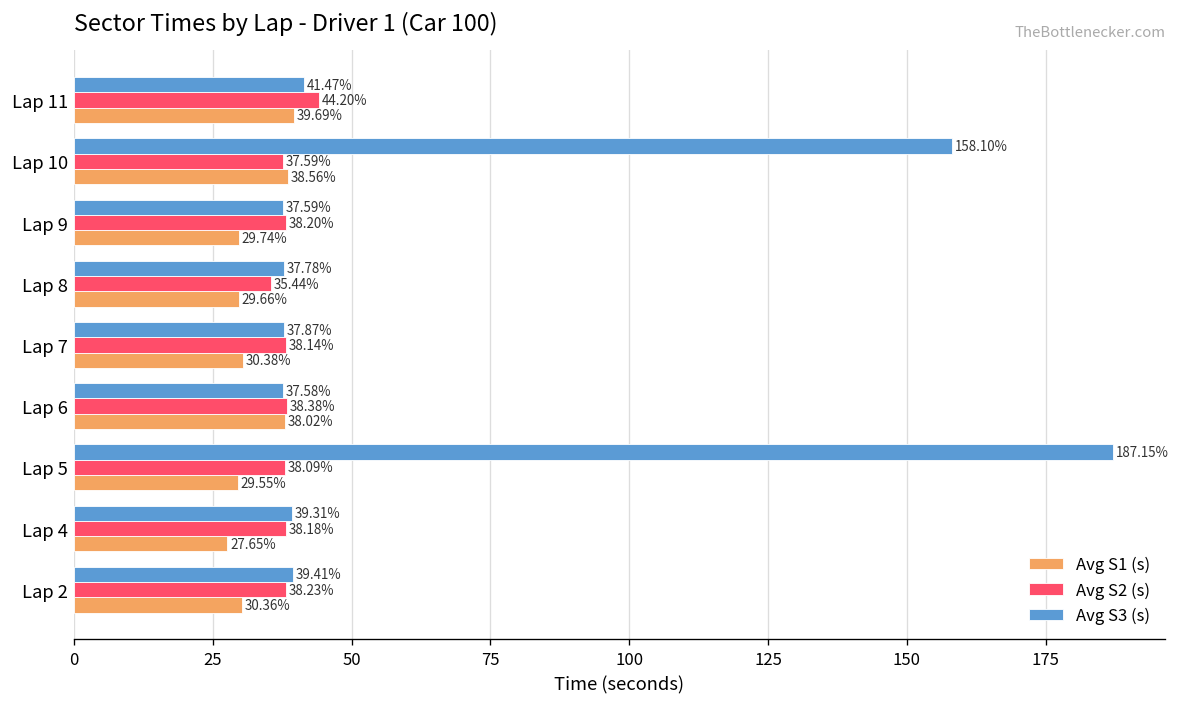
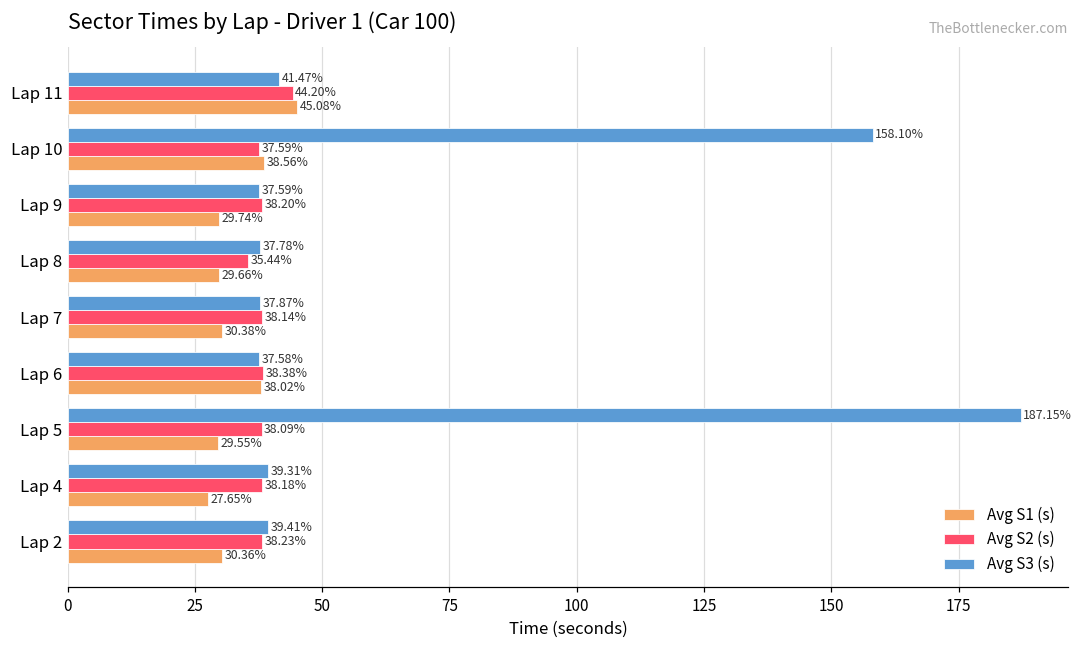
  {
    "Avg S1 (s)": {
-     "Lap 11": "39.69%",
+     "Lap 11": "45.08%",
      "Lap 10": "38.56%",
      "Lap 9": "29.74%",
      "Lap 8": "29.66%",
      "Lap 7": "30.38%",
      "Lap 6": "38.02%",
      "Lap 5": "29.55%",
      "Lap 4": "27.65%",
      "Lap 2": "30.36%"
    },
    "Avg S2 (s)": {
      "Lap 11": "44.20%",
      "Lap 10": "37.59%",
      "Lap 9": "38.20%",
      "Lap 8": "35.44%",
      "Lap 7": "38.14%",
      "Lap 6": "38.38%",
      "Lap 5": "38.09%",
      "Lap 4": "38.18%",
      "Lap 2": "38.23%"
    },
    "Avg S3 (s)": {
      "Lap 11": "41.47%",
      "Lap 10": "158.10%",
      "Lap 9": "37.59%",
      "Lap 8": "37.78%",
      "Lap 7": "37.87%",
      "Lap 6": "37.58%",
      "Lap 5": "187.15%",
      "Lap 4": "39.31%",
      "Lap 2": "39.41%"
    }
  }
